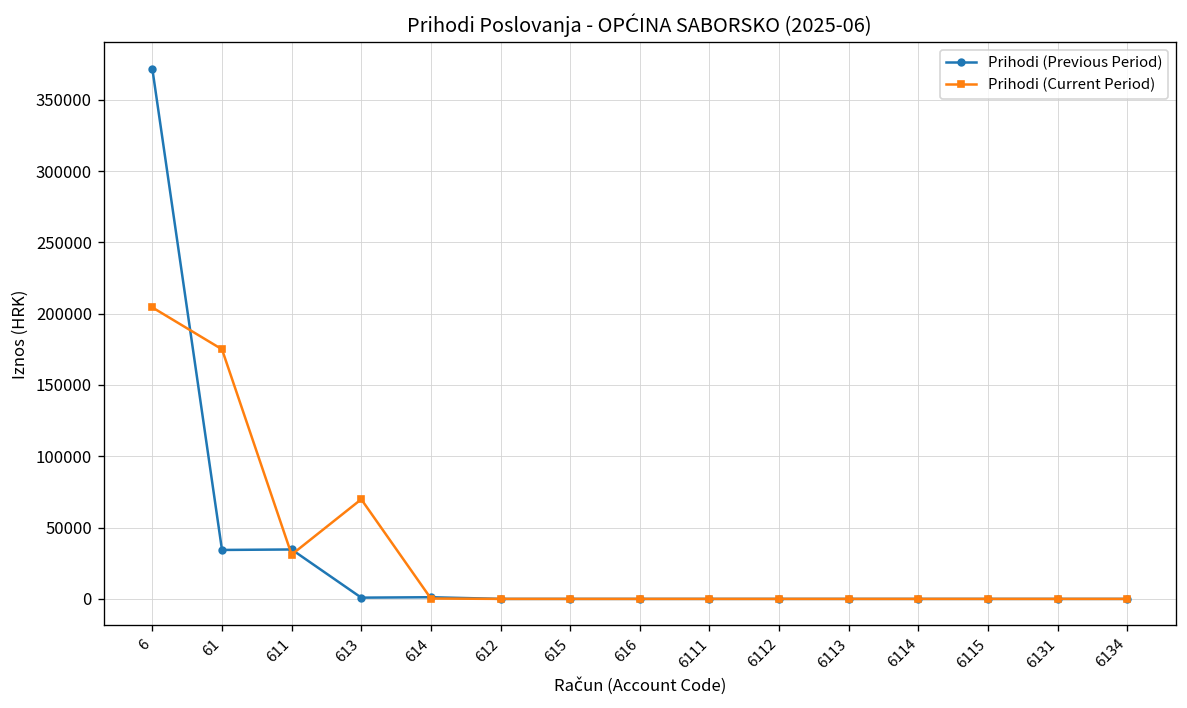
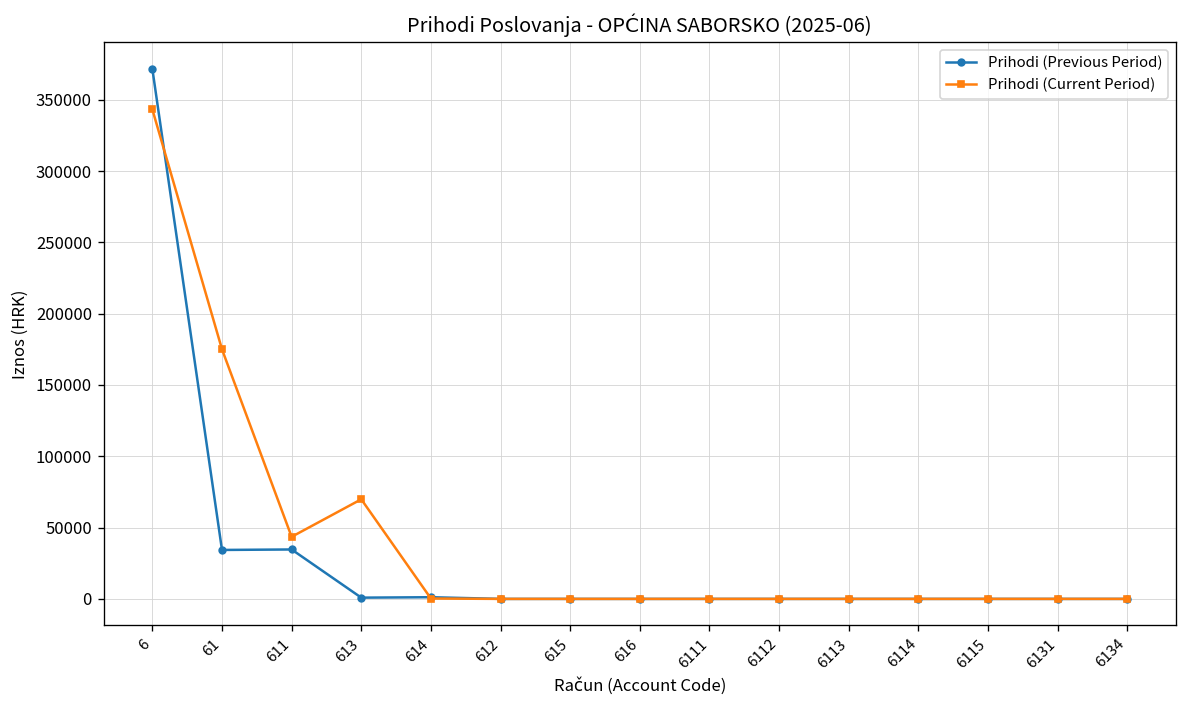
  {
    "Prihodi (Previous Period)": {
      "6": 372000,
      "61": 34000,
      "611": 35000,
      "613": 1000
    },
    "Prihodi (Current Period)": {
-     "6": 204000,
+     "6": 343000,
      "61": 175000,
-     "611": 31000,
+     "611": 44000,
      "613": 70000
    }
  }
